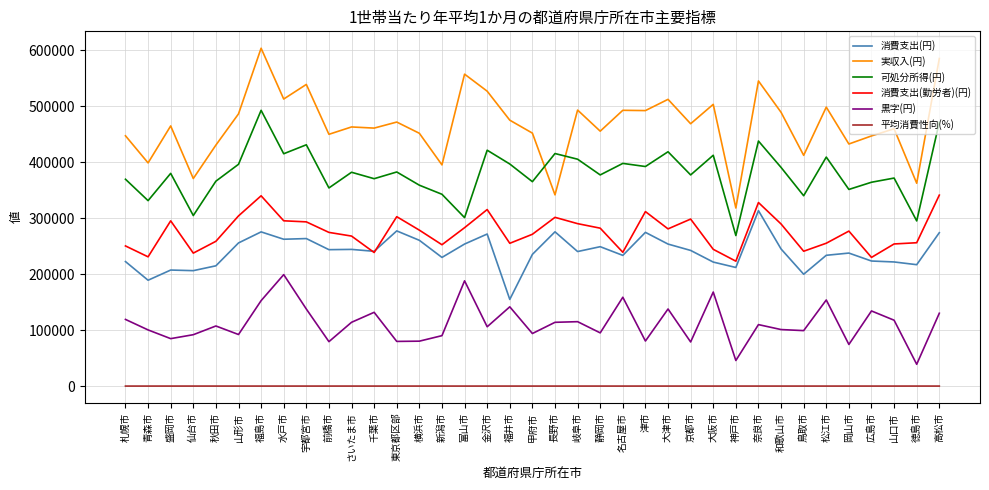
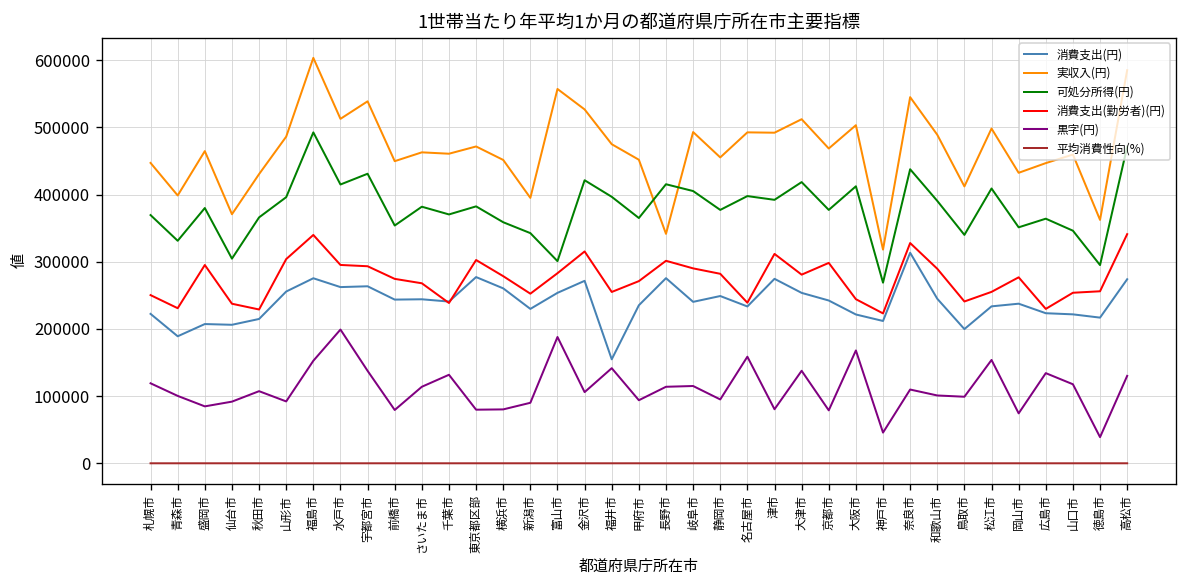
  {
    "可処分所得(円)": {
      "札幌市": 370000,
      "青森市": 330000,
      "盛岡市": 380000,
      "仙台市": 300000,
      "秋田市": 370000,
      "山形市": 400000,
      "福島市": 490000,
      "水戸市": 410000,
      "宇都宮市": 430000,
      "前橋市": 350000,
      "さいたま市": 380000,
      "千葉市": 370000,
      "東京都区部": 380000,
      "横浜市": 360000,
      "新潟市": 340000,
      "富山市": 300000,
      "金沢市": 420000,
      "福井市": 400000,
      "甲府市": 370000,
      "長野市": 420000,
      "岐阜市": 410000,
      "静岡市": 380000,
      "名古屋市": 400000,
      "津市": 390000,
      "大津市": 420000,
      "京都市": 380000,
      "大阪市": 410000,
      "神戸市": 270000,
      "奈良市": 440000,
      "和歌山市": 390000,
      "鳥取市": 340000,
      "松江市": 410000,
      "岡山市": 350000,
      "広島市": 360000,
-     "山口市": 370000,
+     "山口市": 350000,
      "徳島市": 300000
    },
    "消費支出(勤労者)(円)": {
      "札幌市": 250000,
      "青森市": 230000,
      "盛岡市": 300000,
      "仙台市": 240000,
-     "秋田市": 260000,
+     "秋田市": 230000,
      "山形市": 300000,
      "福島市": 340000,
      "水戸市": 300000,
      "宇都宮市": 290000,
      "前橋市": 270000,
      "さいたま市": 270000,
      "東京都区部": 300000,
      "横浜市": 280000,
      "新潟市": 250000,
      "富山市": 280000,
      "金沢市": 320000,
      "福井市": 260000,
      "甲府市": 270000,
      "長野市": 300000,
      "岐阜市": 290000,
      "静岡市": 280000,
      "名古屋市": 240000,
      "津市": 310000,
      "大津市": 280000,
      "京都市": 300000,
      "大阪市": 240000,
      "神戸市": 220000,
      "奈良市": 330000,
      "和歌山市": 290000,
      "鳥取市": 240000,
      "松江市": 260000,
      "岡山市": 280000,
      "広島市": 230000,
      "山口市": 250000,
      "徳島市": 260000,
      "高松市": 340000
    }
  }
